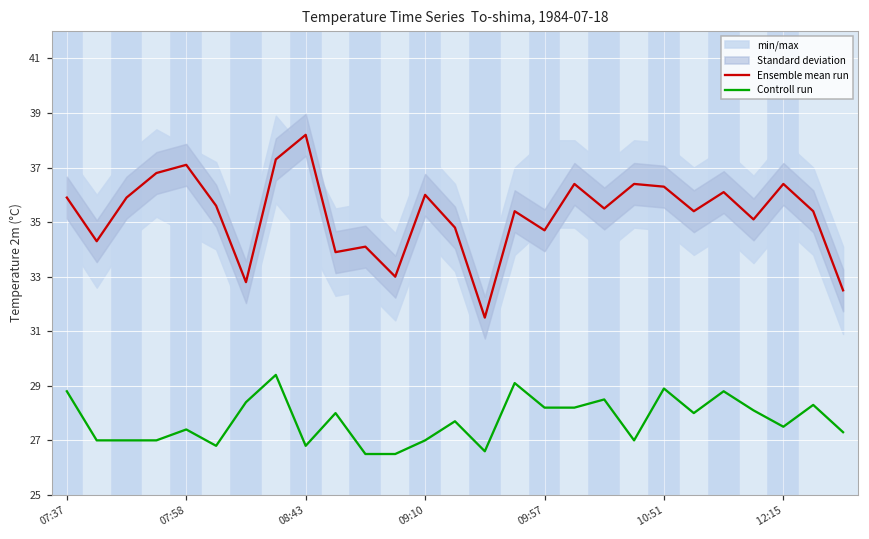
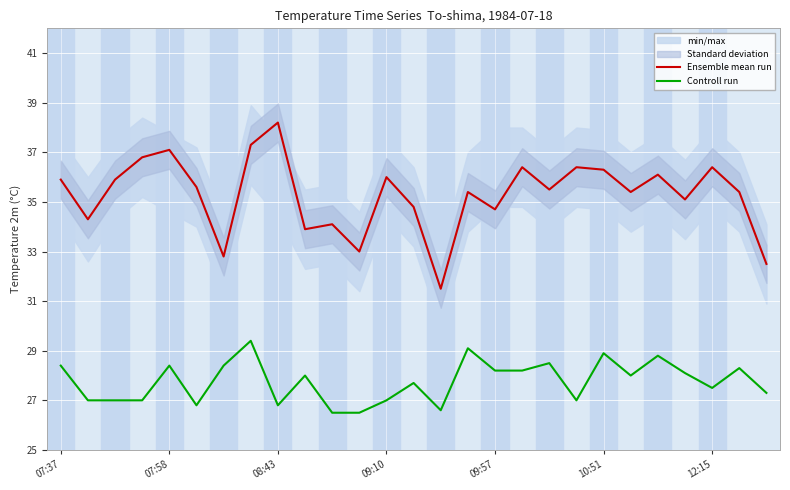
  {
    "Ensemble mean run": {
      "07:37": 35.9,
      "07:58": 37.1,
      "08:43": 38.2,
      "09:10": 36.0,
      "09:57": 34.7,
      "10:51": 36.3,
      "12:15": 36.4
    },
    "Controll run": {
-     "07:37": 28.8,
-     "07:58": 27.4,
+     "07:37": 28.4,
+     "07:58": 28.4,
      "08:43": 26.8,
      "09:10": 27.0,
      "09:57": 28.2,
      "10:51": 28.9,
      "12:15": 27.5
    }
  }
